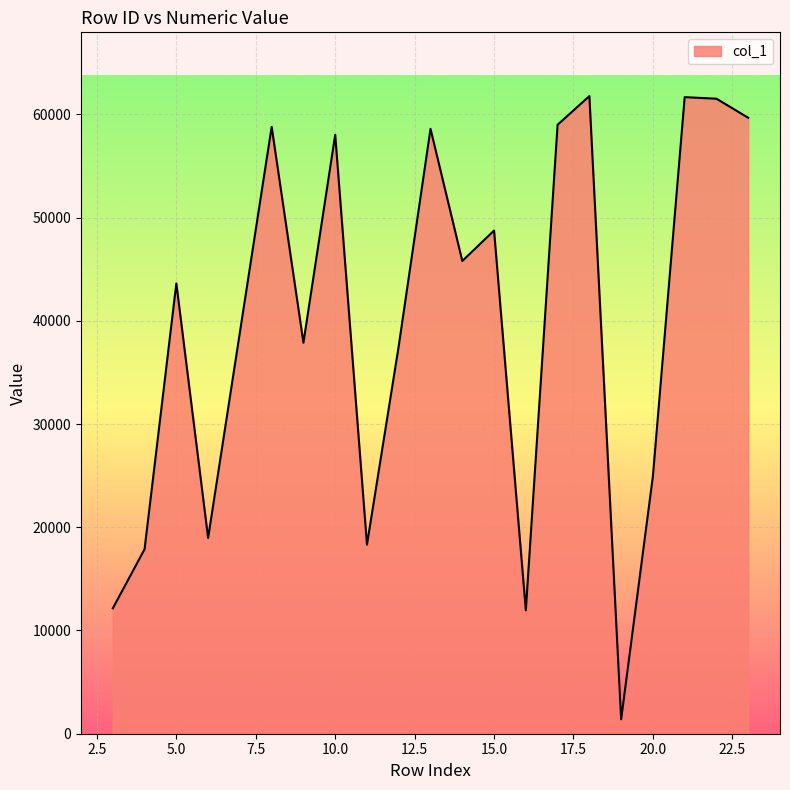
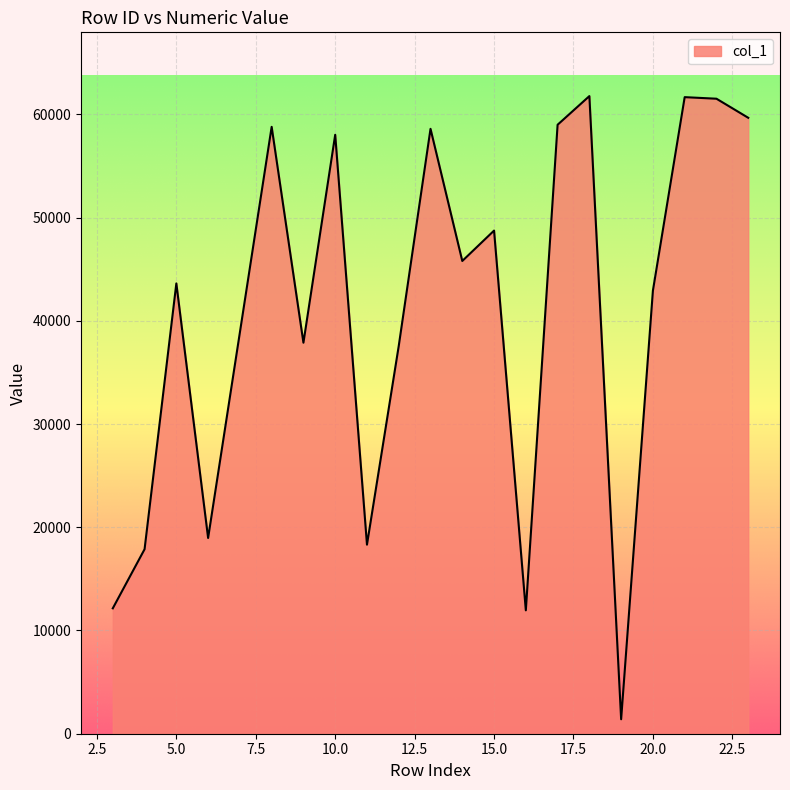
  {
    "5.0": 43600,
    "10.0": 58000,
    "15.0": 48700,
-   "20.0": 25000
+   "20.0": 42900
  }
